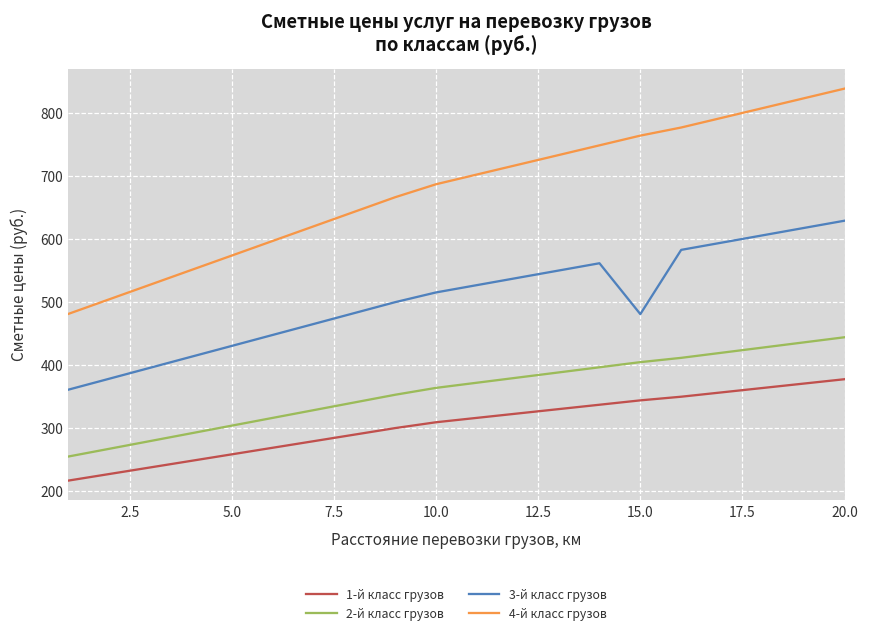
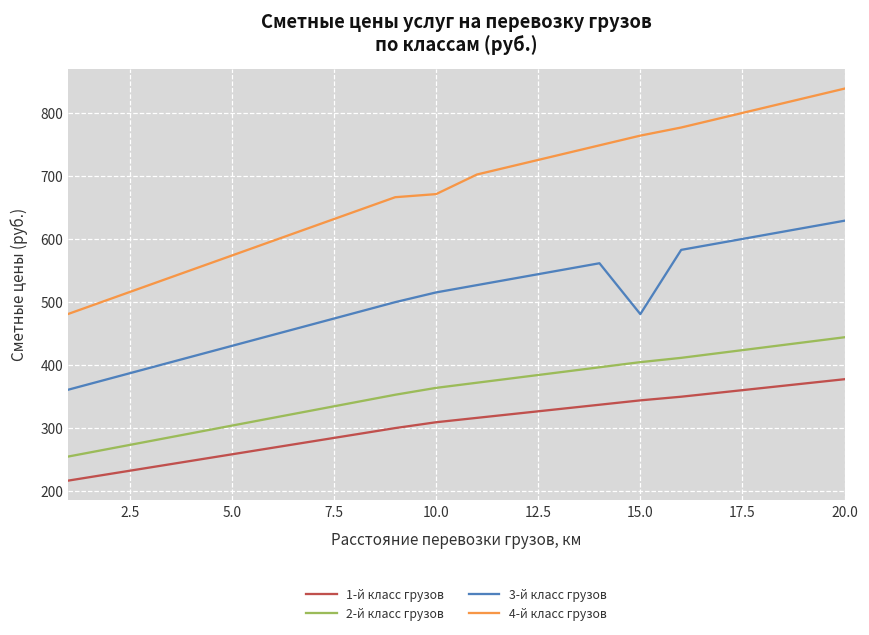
  {
    "1-й класс грузов": {
      "5.0": 260,
      "10.0": 310,
      "15.0": 340,
      "20.0": 380
    },
    "2-й класс грузов": {
      "5.0": 300,
      "10.0": 360,
      "15.0": 400,
      "20.0": 440
    },
    "3-й класс грузов": {
      "5.0": 430,
      "10.0": 520,
      "15.0": 480,
      "20.0": 630
    },
    "4-й класс грузов": {
      "5.0": 570,
-     "10.0": 690,
+     "10.0": 670,
      "15.0": 760,
      "20.0": 840
    }
  }
